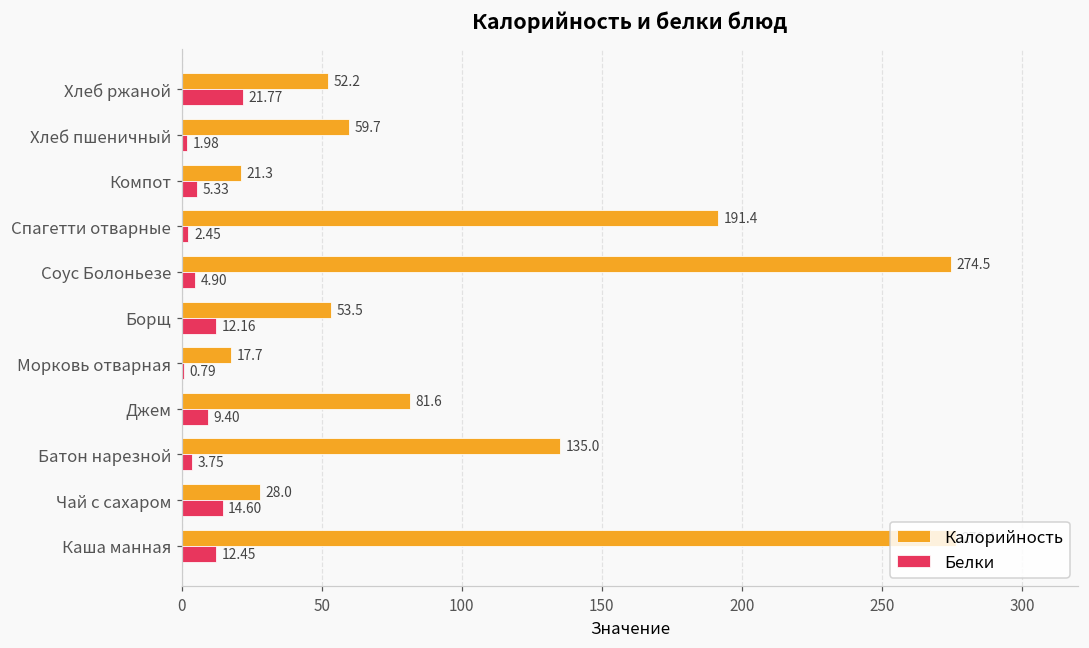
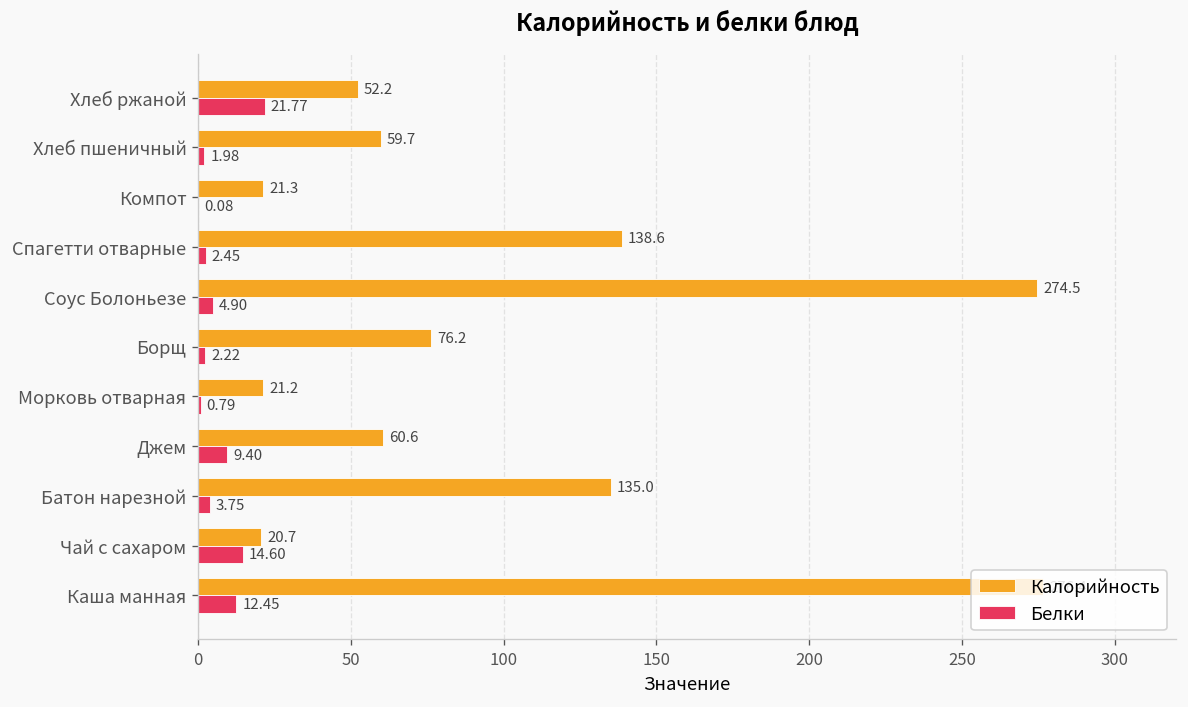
  {
    "Калорийность": {
      "Хлеб ржаной": 52.2,
      "Хлеб пшеничный": 59.7,
      "Компот": 21.3,
-     "Спагетти отварные": 191.4,
+     "Спагетти отварные": 138.6,
      "Соус Болоньезе": 274.5,
-     "Борщ": 53.5,
-     "Морковь отварная": 17.7,
-     "Джем": 81.6,
+     "Борщ": 76.2,
+     "Морковь отварная": 21.2,
+     "Джем": 60.6,
      "Батон нарезной": 135.0,
-     "Чай с сахаром": 28.0
+     "Чай с сахаром": 20.7
    },
    "Белки": {
      "Хлеб ржаной": 21.77,
      "Хлеб пшеничный": 1.98,
-     "Компот": 5.33,
+     "Компот": 0.08,
      "Спагетти отварные": 2.45,
      "Соус Болоньезе": 4.90,
-     "Борщ": 12.16,
+     "Борщ": 2.22,
      "Морковь отварная": 0.79,
      "Джем": 9.40,
      "Батон нарезной": 3.75,
      "Чай с сахаром": 14.60,
      "Каша манная": 12.45
    }
  }
